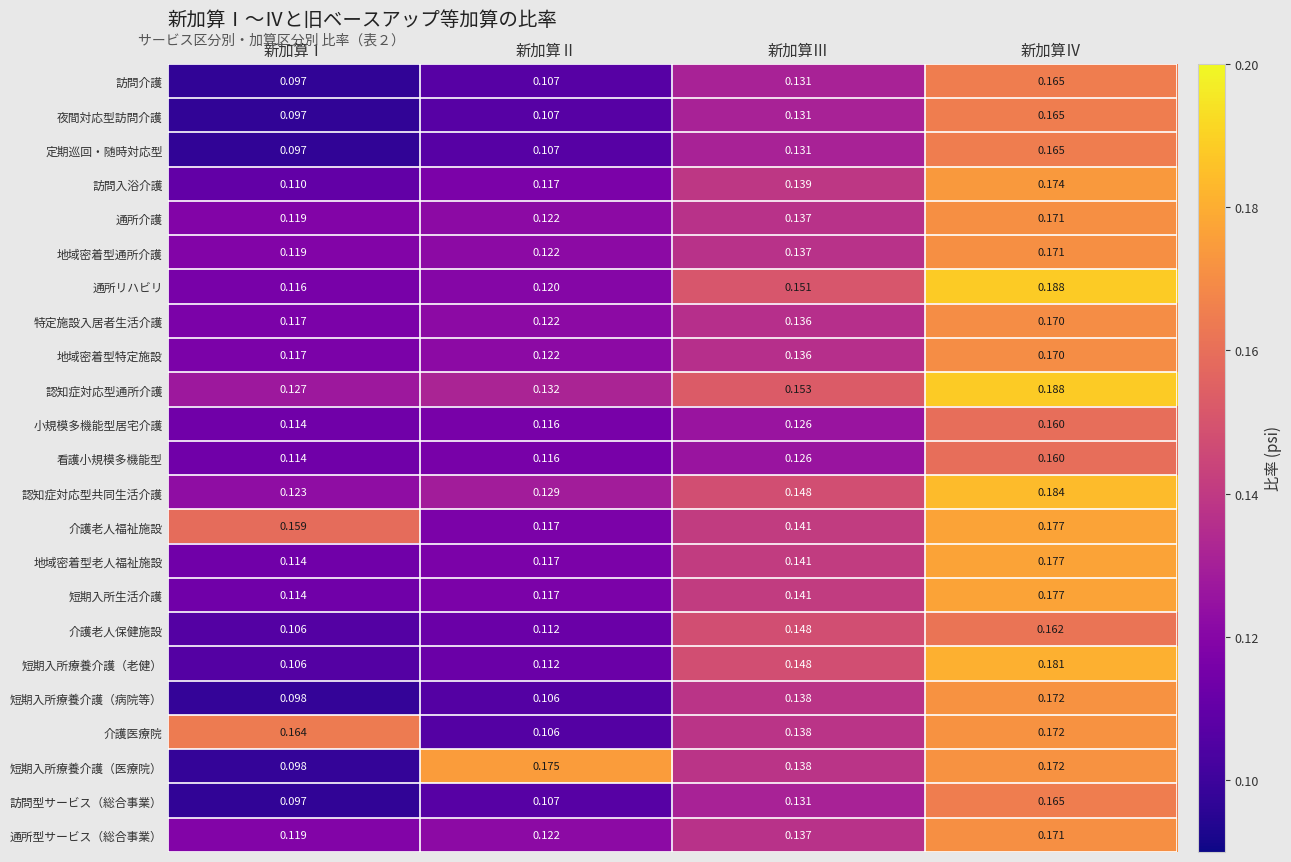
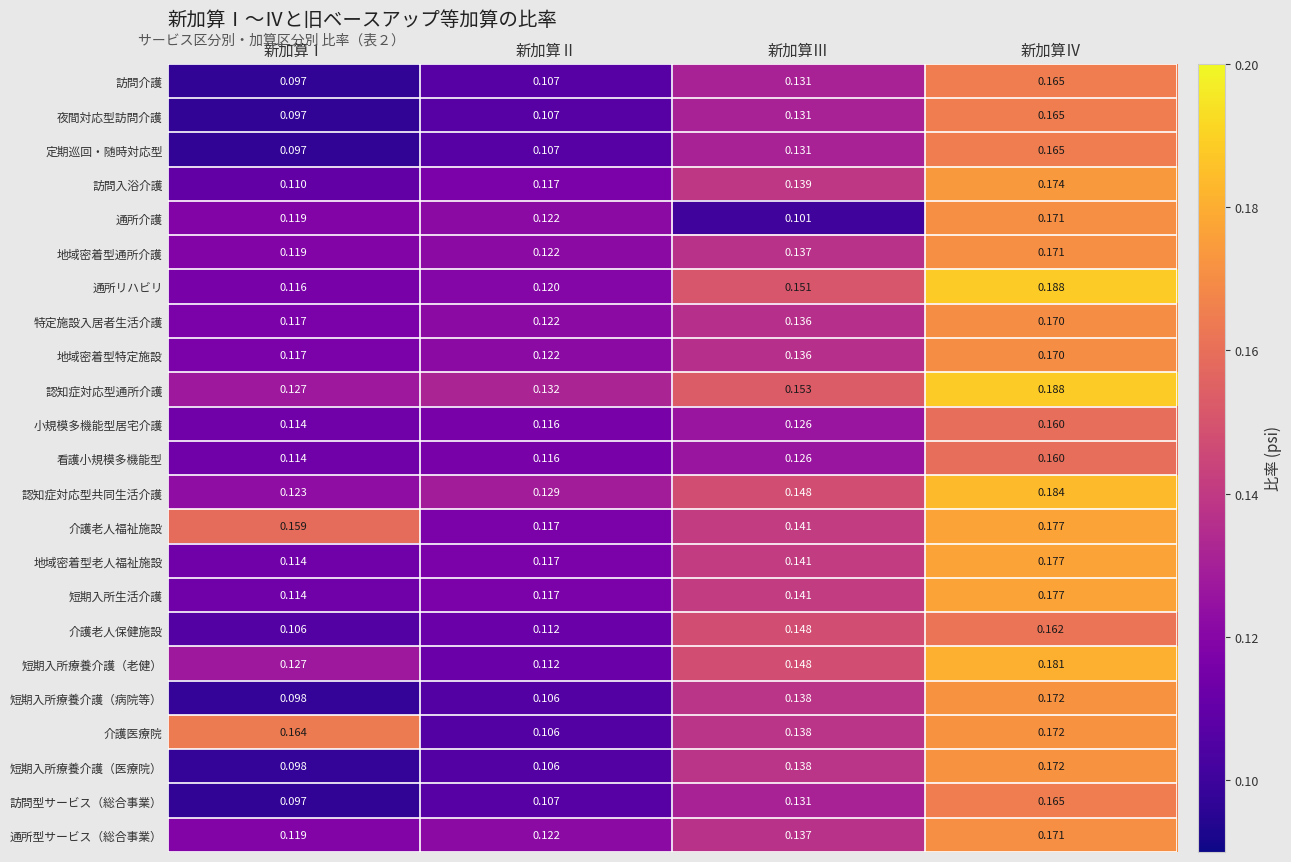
  {
    "訪問介護": {
      "新加算Ⅰ": 0.097,
      "新加算Ⅱ": 0.107,
      "新加算Ⅲ": 0.131,
      "新加算Ⅳ": 0.165
    },
    "夜間対応型訪問介護": {
      "新加算Ⅰ": 0.097,
      "新加算Ⅱ": 0.107,
      "新加算Ⅲ": 0.131,
      "新加算Ⅳ": 0.165
    },
    "定期巡回・随時対応型": {
      "新加算Ⅰ": 0.097,
      "新加算Ⅱ": 0.107,
      "新加算Ⅲ": 0.131,
      "新加算Ⅳ": 0.165
    },
    "訪問入浴介護": {
      "新加算Ⅰ": 0.110,
      "新加算Ⅱ": 0.117,
      "新加算Ⅲ": 0.139,
      "新加算Ⅳ": 0.174
    },
    "通所介護": {
      "新加算Ⅰ": 0.119,
      "新加算Ⅱ": 0.122,
-     "新加算Ⅲ": 0.137,
+     "新加算Ⅲ": 0.101,
      "新加算Ⅳ": 0.171
    },
    "地域密着型通所介護": {
      "新加算Ⅰ": 0.119,
      "新加算Ⅱ": 0.122,
      "新加算Ⅲ": 0.137,
      "新加算Ⅳ": 0.171
    },
    "通所リハビリ": {
      "新加算Ⅰ": 0.116,
      "新加算Ⅱ": 0.120,
      "新加算Ⅲ": 0.151,
      "新加算Ⅳ": 0.188
    },
    "特定施設入居者生活介護": {
      "新加算Ⅰ": 0.117,
      "新加算Ⅱ": 0.122,
      "新加算Ⅲ": 0.136,
      "新加算Ⅳ": 0.170
    },
    "地域密着型特定施設": {
      "新加算Ⅰ": 0.117,
      "新加算Ⅱ": 0.122,
      "新加算Ⅲ": 0.136,
      "新加算Ⅳ": 0.170
    },
    "認知症対応型通所介護": {
      "新加算Ⅰ": 0.127,
      "新加算Ⅱ": 0.132,
      "新加算Ⅲ": 0.153,
      "新加算Ⅳ": 0.188
    },
    "小規模多機能型居宅介護": {
      "新加算Ⅰ": 0.114,
      "新加算Ⅱ": 0.116,
      "新加算Ⅲ": 0.126,
      "新加算Ⅳ": 0.160
    },
    "看護小規模多機能型": {
      "新加算Ⅰ": 0.114,
      "新加算Ⅱ": 0.116,
      "新加算Ⅲ": 0.126,
      "新加算Ⅳ": 0.160
    },
    "認知症対応型共同生活介護": {
      "新加算Ⅰ": 0.123,
      "新加算Ⅱ": 0.129,
      "新加算Ⅲ": 0.148,
      "新加算Ⅳ": 0.184
    },
    "介護老人福祉施設": {
      "新加算Ⅰ": 0.159,
      "新加算Ⅱ": 0.117,
      "新加算Ⅲ": 0.141,
      "新加算Ⅳ": 0.177
    },
    "地域密着型老人福祉施設": {
      "新加算Ⅰ": 0.114,
      "新加算Ⅱ": 0.117,
      "新加算Ⅲ": 0.141,
      "新加算Ⅳ": 0.177
    },
    "短期入所生活介護": {
      "新加算Ⅰ": 0.114,
      "新加算Ⅱ": 0.117,
      "新加算Ⅲ": 0.141,
      "新加算Ⅳ": 0.177
    },
    "介護老人保健施設": {
      "新加算Ⅰ": 0.106,
      "新加算Ⅱ": 0.112,
      "新加算Ⅲ": 0.148,
      "新加算Ⅳ": 0.162
    },
    "短期入所療養介護（老健）": {
-     "新加算Ⅰ": 0.106,
+     "新加算Ⅰ": 0.127,
      "新加算Ⅱ": 0.112,
      "新加算Ⅲ": 0.148,
      "新加算Ⅳ": 0.181
    },
    "短期入所療養介護（病院等）": {
      "新加算Ⅰ": 0.098,
      "新加算Ⅱ": 0.106,
      "新加算Ⅲ": 0.138,
      "新加算Ⅳ": 0.172
    },
    "介護医療院": {
      "新加算Ⅰ": 0.164,
      "新加算Ⅱ": 0.106,
      "新加算Ⅲ": 0.138,
      "新加算Ⅳ": 0.172
    },
    "短期入所療養介護（医療院）": {
      "新加算Ⅰ": 0.098,
-     "新加算Ⅱ": 0.175,
+     "新加算Ⅱ": 0.106,
      "新加算Ⅲ": 0.138,
      "新加算Ⅳ": 0.172
    },
    "訪問型サービス（総合事業）": {
      "新加算Ⅰ": 0.097,
      "新加算Ⅱ": 0.107,
      "新加算Ⅲ": 0.131,
      "新加算Ⅳ": 0.165
    },
    "通所型サービス（総合事業）": {
      "新加算Ⅰ": 0.119,
      "新加算Ⅱ": 0.122,
      "新加算Ⅲ": 0.137,
      "新加算Ⅳ": 0.171
    }
  }
